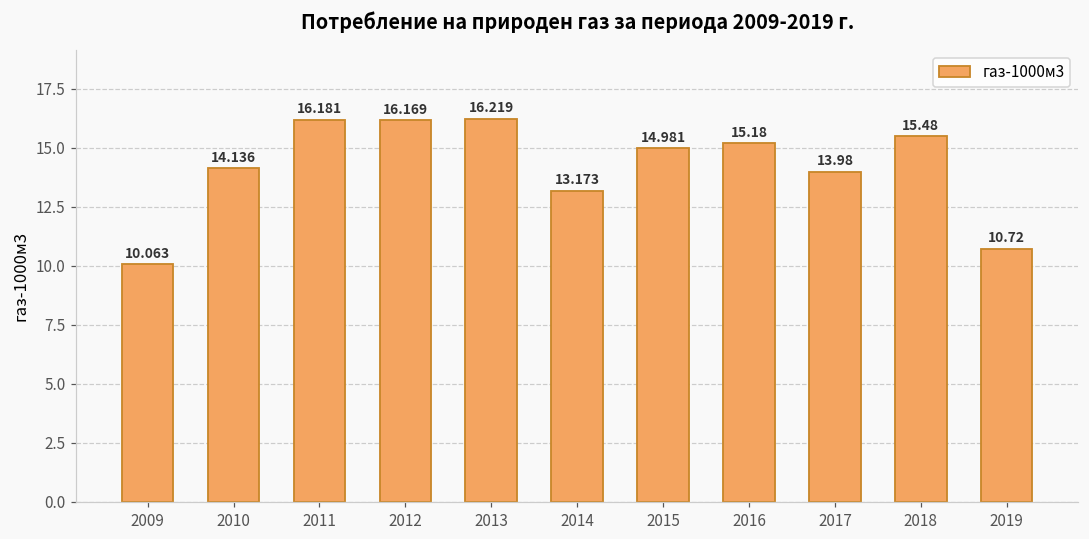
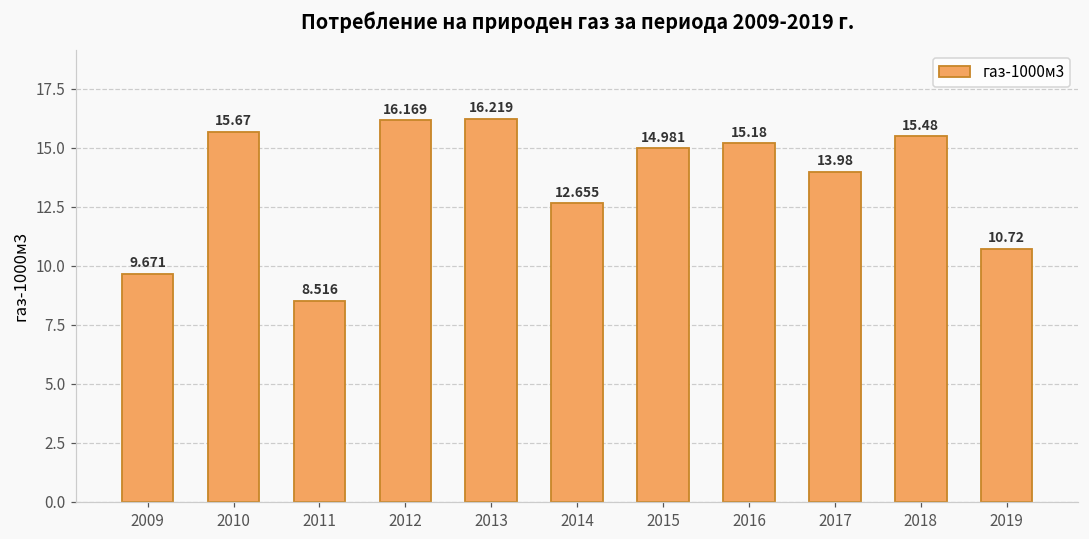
  {
-   "2009": 10.063,
-   "2010": 14.136,
-   "2011": 16.181,
+   "2009": 9.671,
+   "2010": 15.67,
+   "2011": 8.516,
    "2012": 16.169,
    "2013": 16.219,
-   "2014": 13.173,
+   "2014": 12.655,
    "2015": 14.981,
    "2016": 15.18,
    "2017": 13.98,
    "2018": 15.48,
    "2019": 10.72
  }
